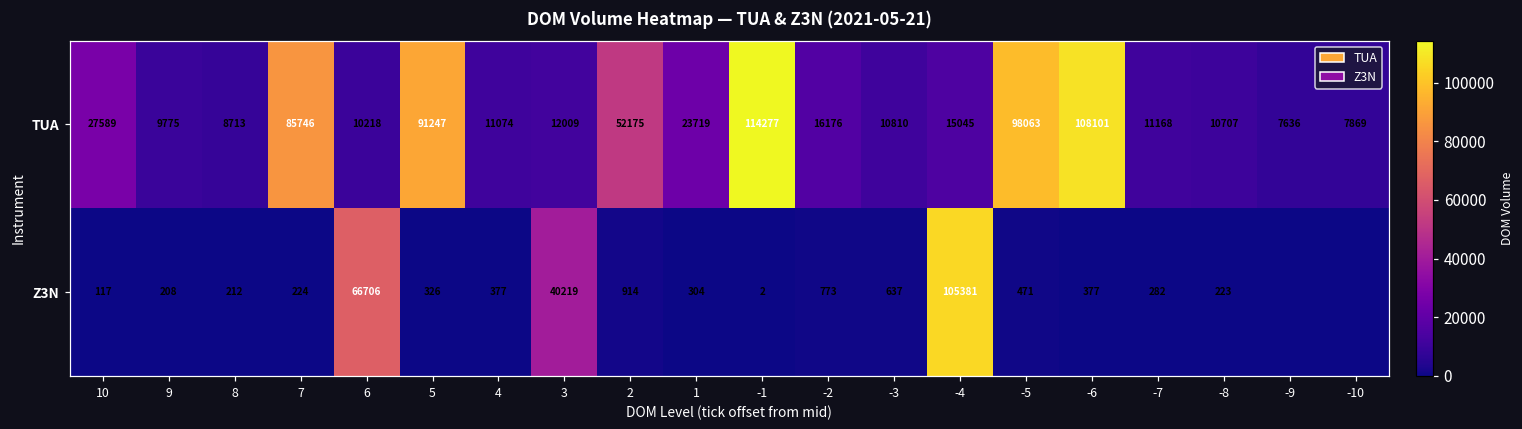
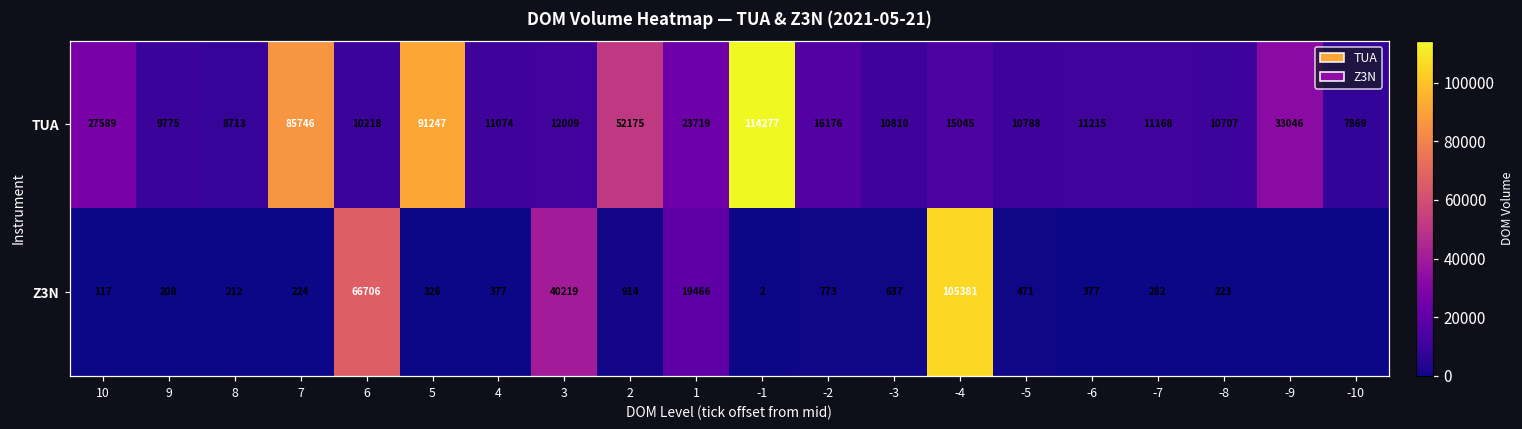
  {
    "TUA": {
      "10": 27589,
      "9": 9775,
      "8": 8713,
      "7": 85746,
      "6": 10218,
      "5": 91247,
      "4": 11074,
      "3": 12009,
      "2": 52175,
      "1": 23719,
      "-1": 114277,
      "-2": 16176,
      "-3": 10810,
      "-4": 15045,
-     "-5": 98063,
-     "-6": 108101,
+     "-5": 10788,
+     "-6": 11215,
      "-7": 11168,
      "-8": 10707,
-     "-9": 7636,
+     "-9": 33046,
      "-10": 7869
    },
    "Z3N": {
      "10": 117,
      "9": 208,
      "8": 212,
      "7": 224,
      "6": 66706,
      "5": 326,
      "4": 377,
      "3": 40219,
      "2": 914,
-     "1": 304,
+     "1": 19466,
      "-1": 2,
      "-2": 773,
      "-3": 637,
      "-4": 105381,
      "-5": 471,
      "-6": 377,
      "-7": 282,
      "-8": 223
    }
  }
